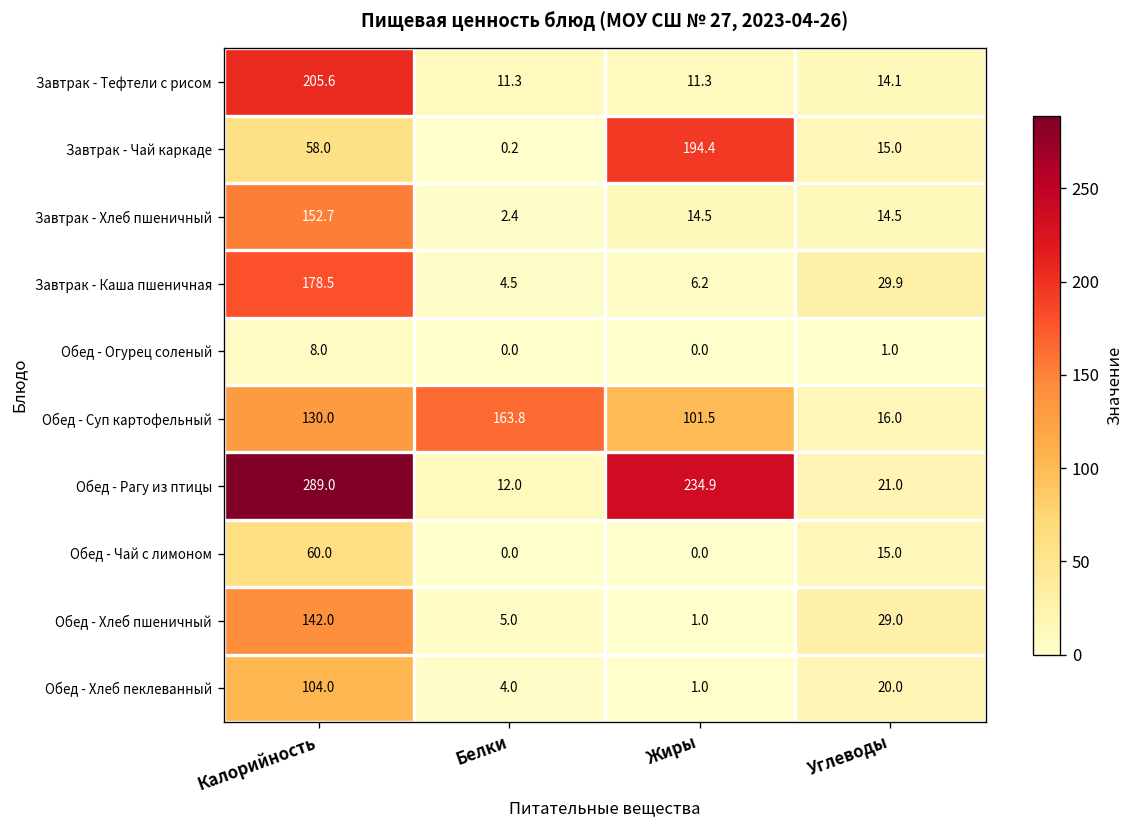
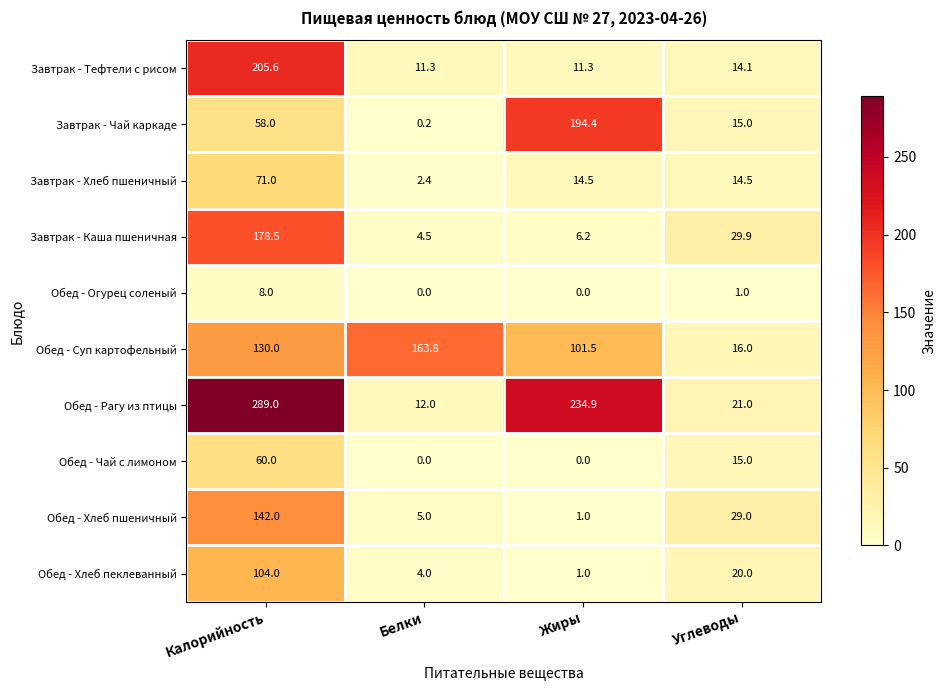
  {
    "Завтрак - Тефтели с рисом": {
      "Калорийность": 205.6,
      "Белки": 11.3,
      "Жиры": 11.3,
      "Углеводы": 14.1
    },
    "Завтрак - Чай каркаде": {
      "Калорийность": 58.0,
      "Белки": 0.2,
      "Жиры": 194.4,
      "Углеводы": 15.0
    },
    "Завтрак - Хлеб пшеничный": {
-     "Калорийность": 152.7,
+     "Калорийность": 71.0,
      "Белки": 2.4,
      "Жиры": 14.5,
      "Углеводы": 14.5
    },
    "Завтрак - Каша пшеничная": {
      "Калорийность": 178.5,
      "Белки": 4.5,
      "Жиры": 6.2,
      "Углеводы": 29.9
    },
    "Обед - Огурец соленый": {
      "Калорийность": 8.0,
      "Белки": 0.0,
      "Жиры": 0.0,
      "Углеводы": 1.0
    },
    "Обед - Суп картофельный": {
      "Калорийность": 130.0,
      "Белки": 163.8,
      "Жиры": 101.5,
      "Углеводы": 16.0
    },
    "Обед - Рагу из птицы": {
      "Калорийность": 289.0,
      "Белки": 12.0,
      "Жиры": 234.9,
      "Углеводы": 21.0
    },
    "Обед - Чай с лимоном": {
      "Калорийность": 60.0,
      "Белки": 0.0,
      "Жиры": 0.0,
      "Углеводы": 15.0
    },
    "Обед - Хлеб пшеничный": {
      "Калорийность": 142.0,
      "Белки": 5.0,
      "Жиры": 1.0,
      "Углеводы": 29.0
    },
    "Обед - Хлеб пеклеванный": {
      "Калорийность": 104.0,
      "Белки": 4.0,
      "Жиры": 1.0,
      "Углеводы": 20.0
    }
  }
